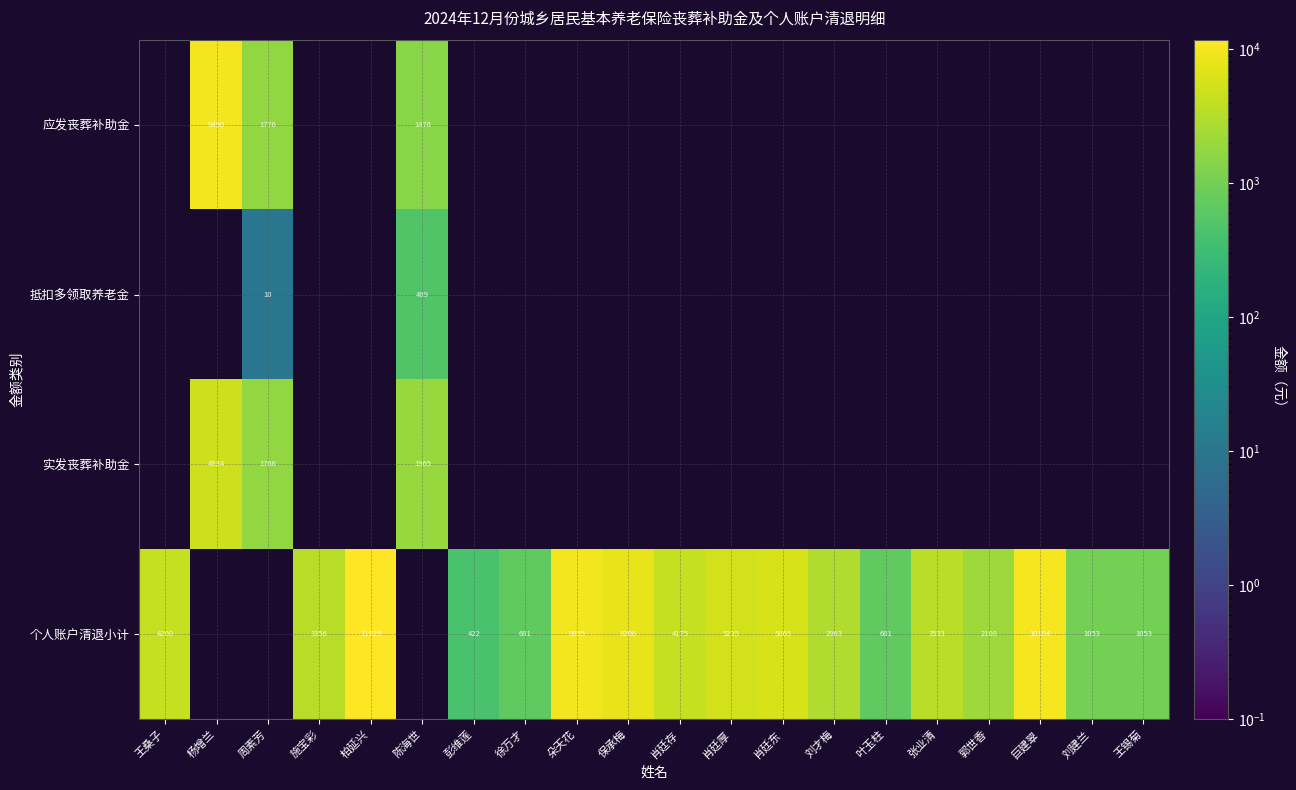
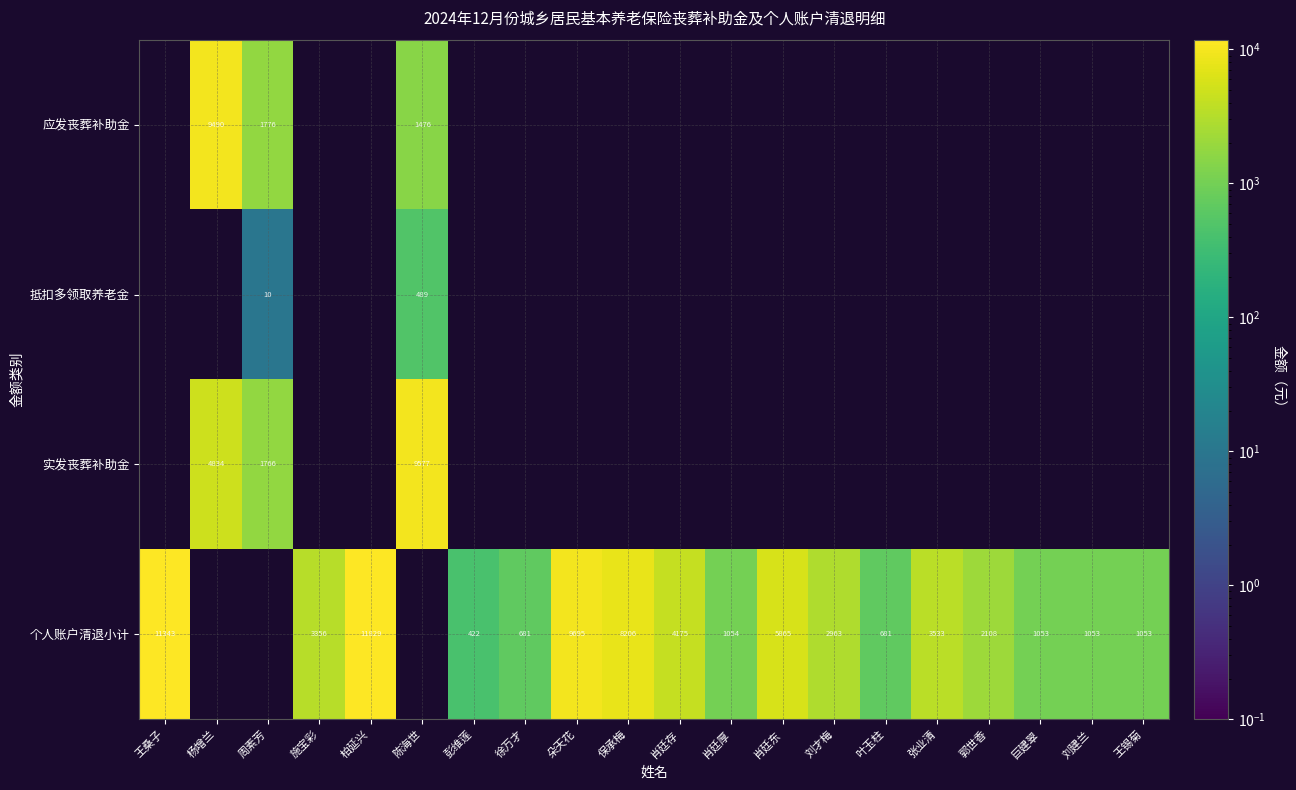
  {
    "应发丧葬补助金": {
      "杨增兰": 9490,
      "周素芳": 1776,
      "陈海世": 1476
    },
    "抵扣多领取养老金": {
      "周素芳": 10,
      "陈海世": 489
    },
    "实发丧葬补助金": {
      "杨增兰": 4834,
      "周素芳": 1766,
-     "陈海世": 1965
+     "陈海世": 9577
    },
    "个人账户清退小计": {
-     "王桑子": 4200,
+     "王桑子": 11343,
      "施宝彩": 3356,
      "柏延兴": 11829,
      "彭维莲": 422,
      "徐万才": 681,
      "朵天花": 9695,
      "保承梅": 8206,
      "肖廷存": 4175,
-     "肖廷厚": 5235,
+     "肖廷厚": 1054,
      "肖廷东": 5865,
      "刘才梅": 2963,
      "叶玉柱": 681,
      "张业清": 3533,
      "郭世香": 2108,
-     "巨建翠": 10104,
+     "巨建翠": 1053,
      "刘建兰": 1053,
      "王锡菊": 1053
    }
  }
